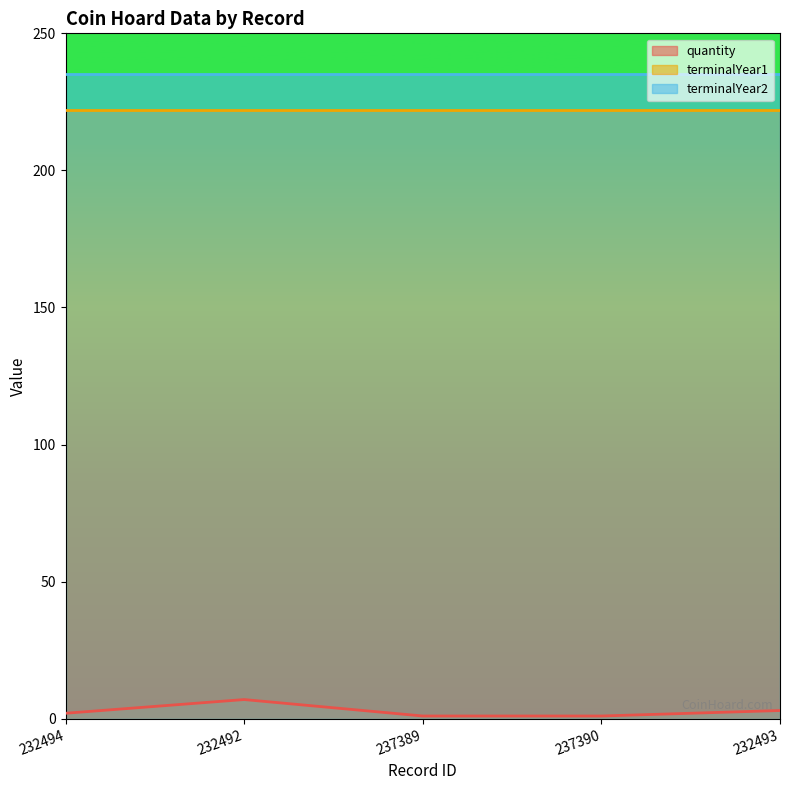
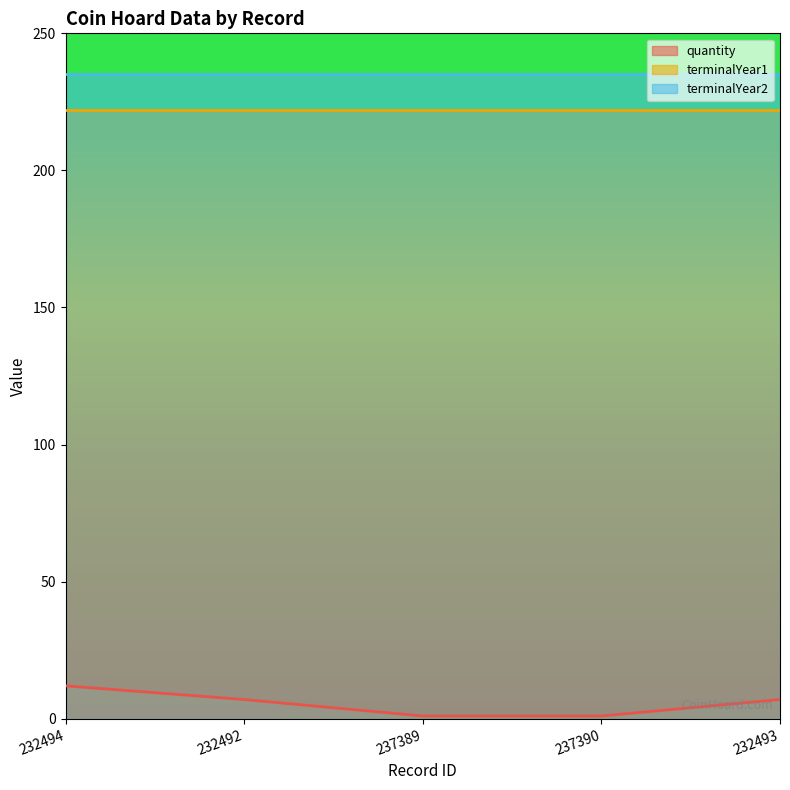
  {
    "quantity": {
-     "232494": 2,
+     "232494": 12,
      "232492": 7,
      "237389": 1,
      "237390": 1,
-     "232493": 3
+     "232493": 7
    },
    "terminalYear1": {
      "232494": 222,
      "232492": 222,
      "237389": 222,
      "237390": 222,
      "232493": 222
    },
    "terminalYear2": {
      "232494": 235,
      "232492": 235,
      "237389": 235,
      "237390": 235,
      "232493": 235
    }
  }
